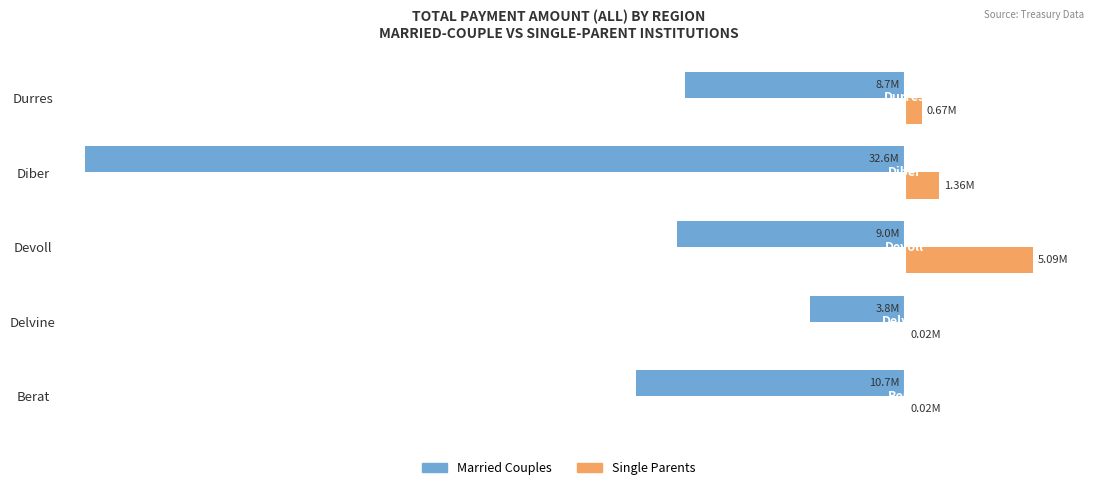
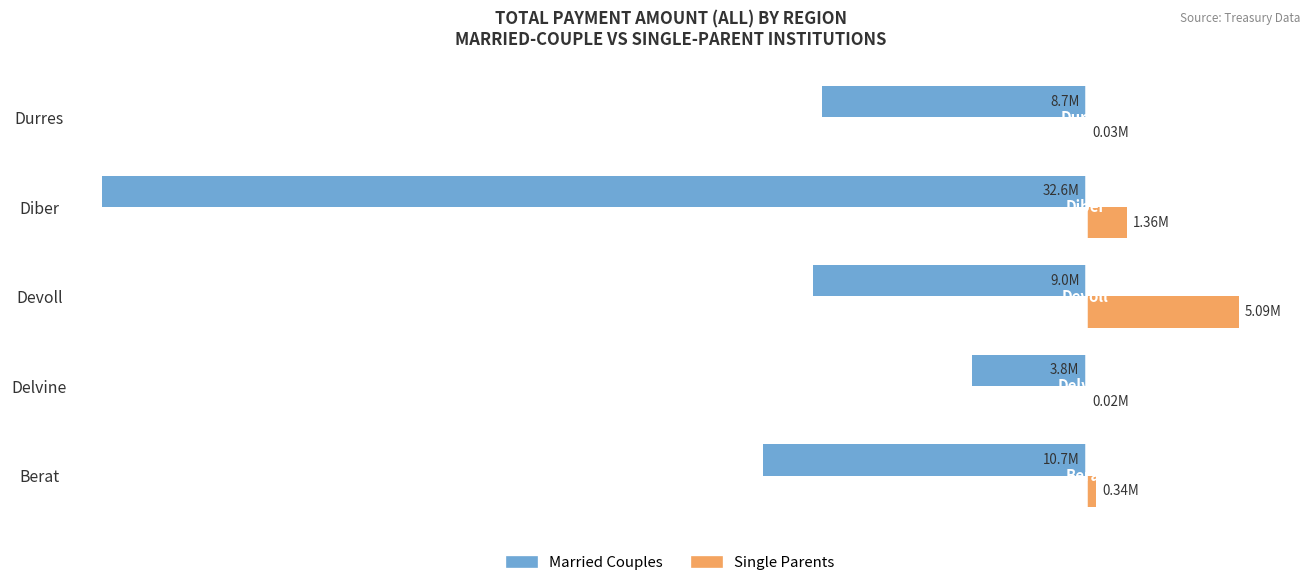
  {
    "Single Parents": {
-     "Durres": "0.67M",
+     "Durres": "0.03M",
      "Diber": "1.36M",
      "Devoll": "5.09M",
-     "Berat": "0.02M"
+     "Berat": "0.34M"
    }
  }
